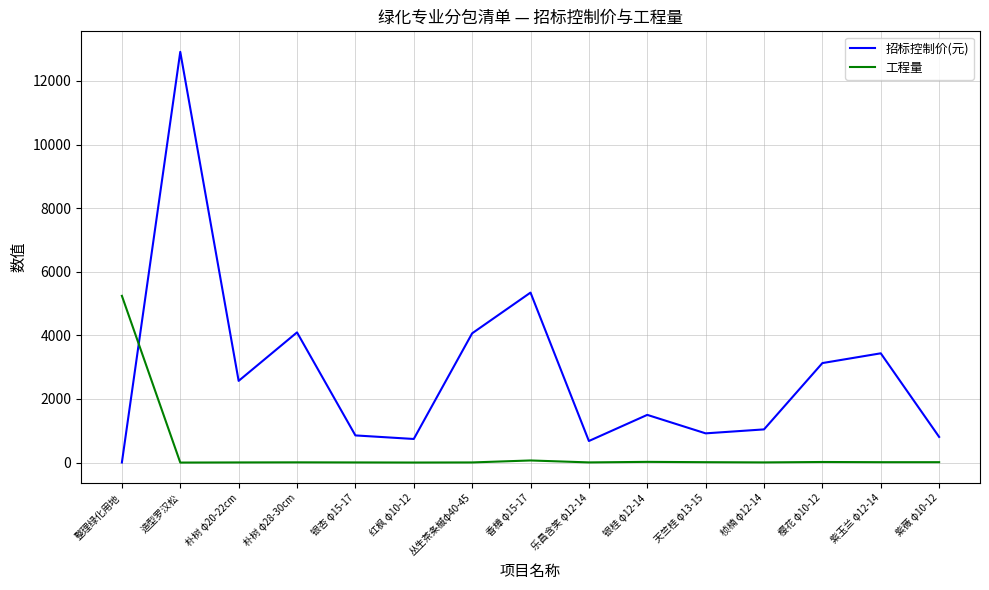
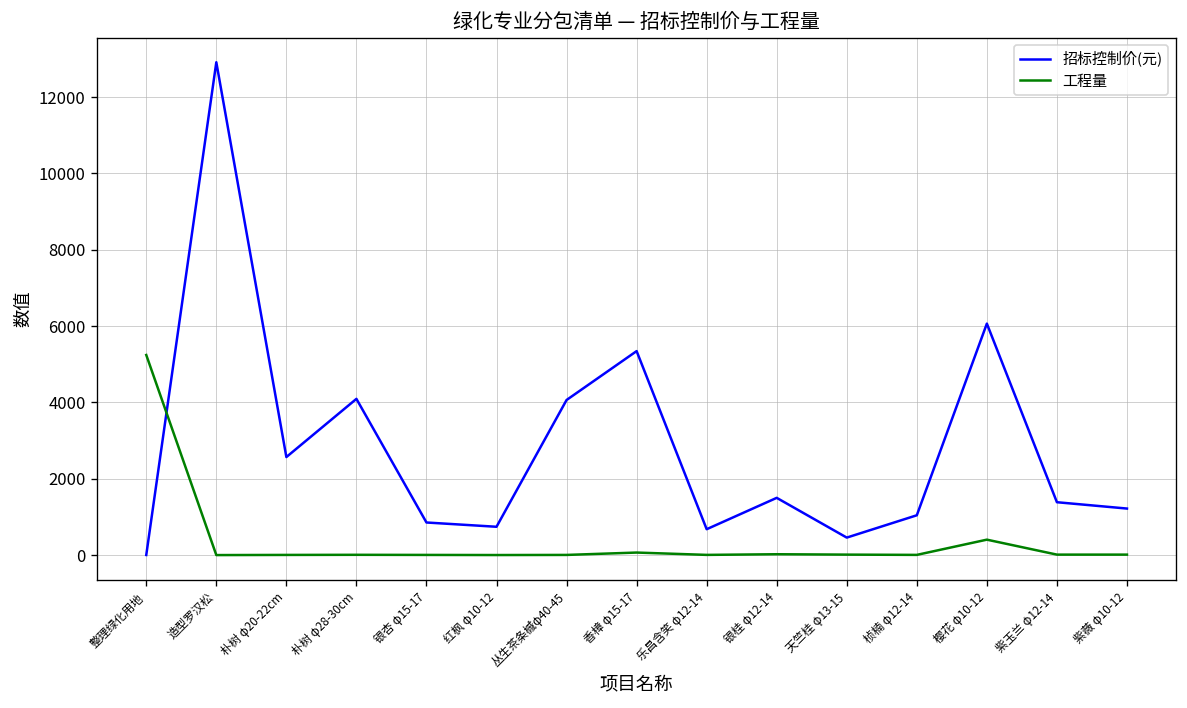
  {
    "招标控制价(元)": {
      "整理绿化用地": 0,
      "造型罗汉松": 12900,
      "朴树 φ20-22cm": 2600,
      "朴树 φ28-30cm": 4100,
      "银杏 φ15-17": 900,
      "红枫 φ10-12": 700,
      "丛生茶条槭φ40-45": 4100,
      "香樟 φ15-17": 5300,
      "乐昌含笑 φ12-14": 700,
      "银桂 φ12-14": 1500,
-     "天竺桂 φ13-15": 900,
+     "天竺桂 φ13-15": 500,
      "桢楠 φ12-14": 1000,
-     "樱花 φ10-12": 3100,
-     "紫玉兰 φ12-14": 3400,
-     "紫薇 φ10-12": 800
+     "樱花 φ10-12": 6100,
+     "紫玉兰 φ12-14": 1400,
+     "紫薇 φ10-12": 1200
    },
    "工程量": {
      "整理绿化用地": 5200,
      "造型罗汉松": 0,
      "朴树 φ20-22cm": 0,
      "朴树 φ28-30cm": 0,
      "银杏 φ15-17": 0,
      "红枫 φ10-12": 0,
      "丛生茶条槭φ40-45": 0,
      "香樟 φ15-17": 100,
      "乐昌含笑 φ12-14": 0,
      "银桂 φ12-14": 0,
      "天竺桂 φ13-15": 0,
      "桢楠 φ12-14": 0,
-     "樱花 φ10-12": 0,
+     "樱花 φ10-12": 400,
      "紫玉兰 φ12-14": 0,
      "紫薇 φ10-12": 0
    }
  }
